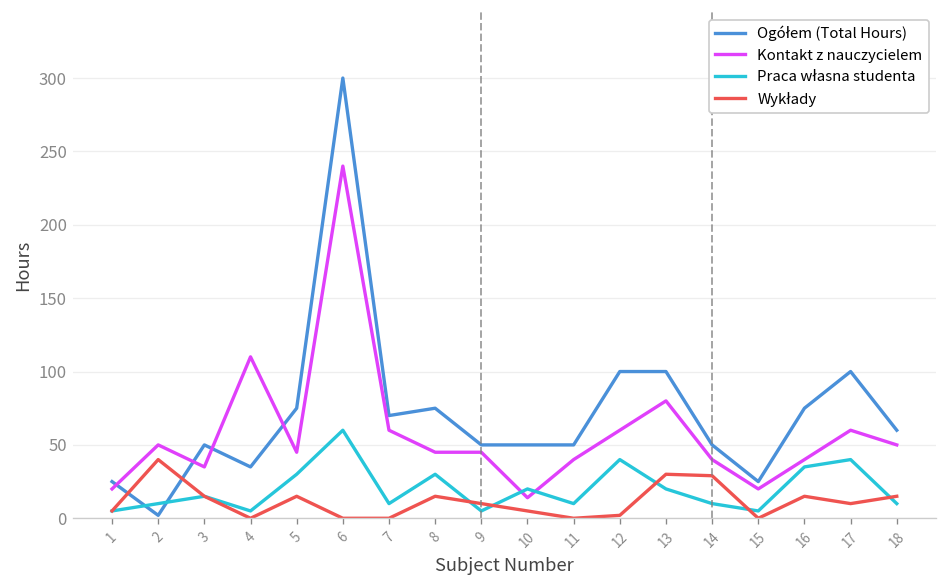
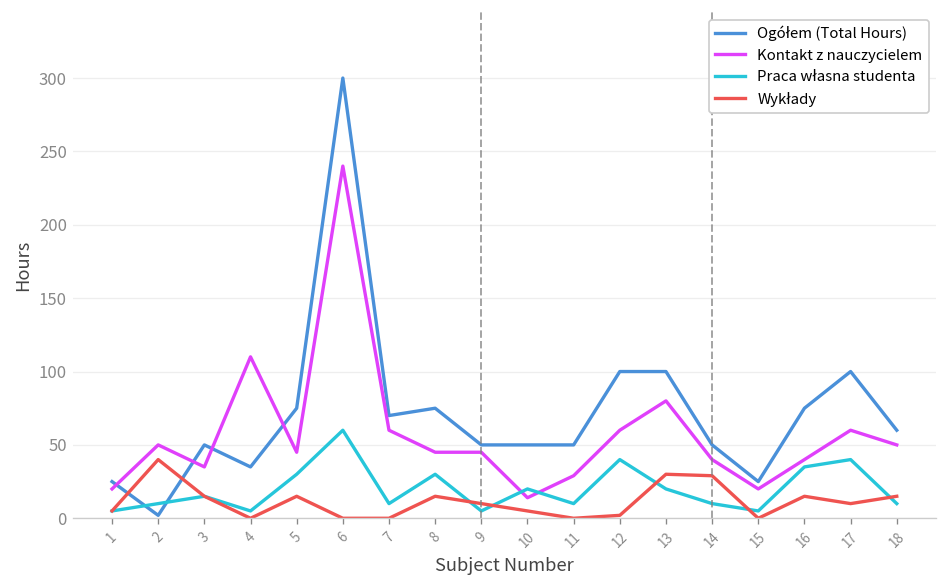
  {
    "Ogółem (Total Hours)": {
      "1": 25,
      "2": 2,
      "3": 50,
      "4": 35,
      "5": 75,
      "6": 300,
      "7": 70,
      "8": 75,
      "9": 50,
      "10": 50,
      "11": 50,
      "12": 100,
      "13": 100,
      "14": 50,
      "15": 25,
      "16": 75,
      "17": 100,
      "18": 60
    },
    "Kontakt z nauczycielem": {
      "1": 20,
      "2": 50,
      "3": 35,
      "4": 110,
      "5": 45,
      "6": 240,
      "7": 60,
      "8": 45,
      "9": 45,
      "10": 14,
-     "11": 40,
+     "11": 29,
      "12": 60,
      "13": 80,
      "14": 40,
      "15": 20,
      "16": 40,
      "17": 60,
      "18": 50
    },
    "Praca własna studenta": {
      "2": 10,
      "4": 5,
      "5": 30,
      "6": 60,
      "7": 10,
      "8": 30,
      "9": 5,
      "10": 20,
      "11": 10,
      "12": 40,
      "13": 20,
      "14": 10,
      "15": 5,
      "16": 35,
      "17": 40,
      "18": 10
    },
    "Wykłady": {
      "2": 40,
      "4": 0,
      "5": 15,
      "6": 0,
      "7": 0,
      "8": 15,
      "9": 10,
      "10": 5,
      "11": 0,
      "12": 2,
      "13": 30,
      "14": 29,
      "15": 0,
      "16": 15,
      "17": 10,
      "18": 15
    }
  }
